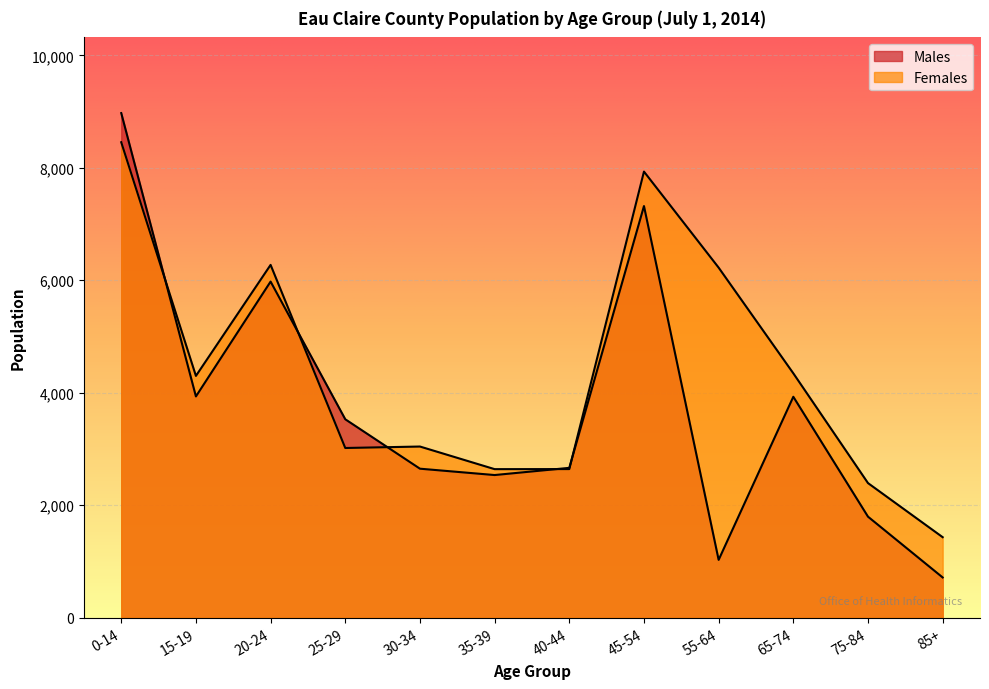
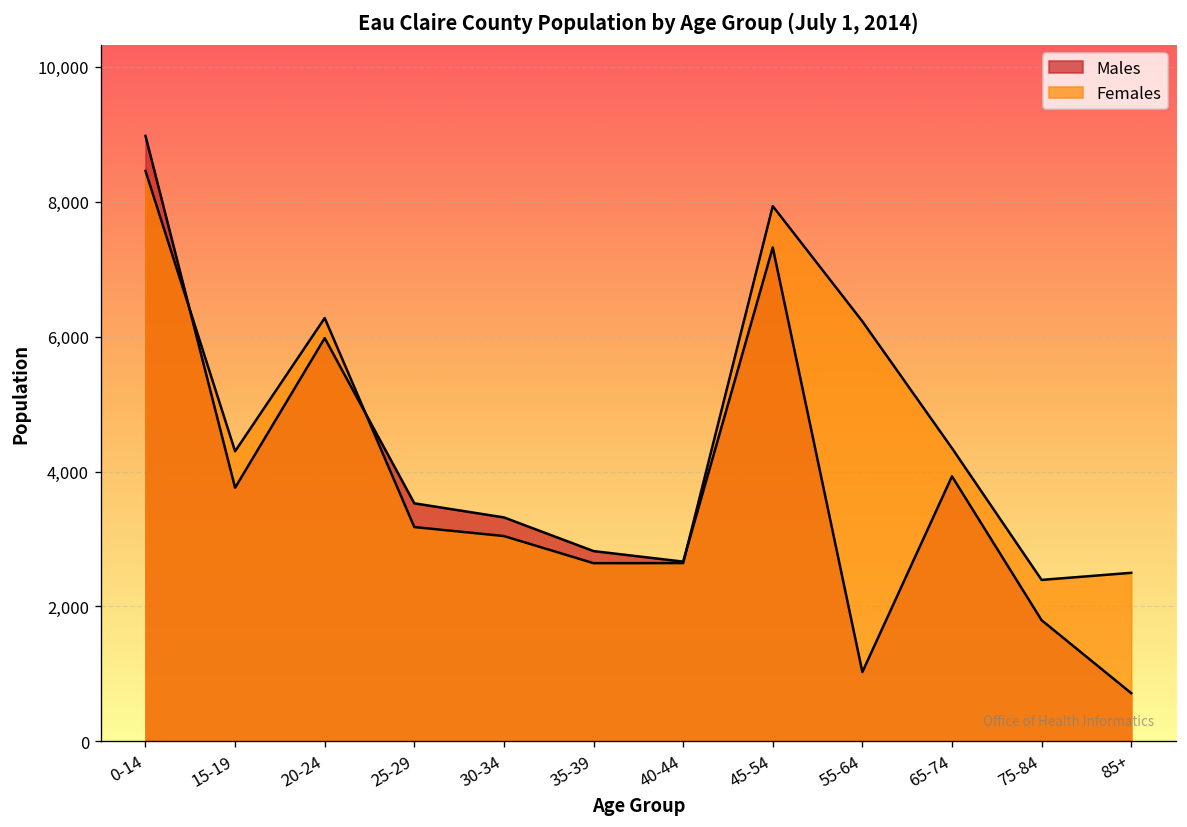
  {
    "Males": {
      "0-14": "9,000",
-     "15-19": "3,900",
+     "15-19": "3,800",
      "20-24": "6,000",
      "25-29": "3,500",
-     "30-34": "2,700",
-     "35-39": "2,500",
+     "30-34": "3,300",
+     "35-39": "2,800",
      "45-54": "7,300",
      "55-64": "1,000",
      "65-74": "3,900",
      "75-84": "1,800",
      "85+": "700"
    },
    "Females": {
      "0-14": "8,500",
      "15-19": "4,300",
      "20-24": "6,300",
-     "25-29": "3,000",
+     "25-29": "3,200",
      "30-34": "3,000",
      "35-39": "2,600",
      "45-54": "7,900",
      "55-64": "6,200",
      "65-74": "4,300",
      "75-84": "2,400",
-     "85+": "1,400"
+     "85+": "2,500"
    }
  }
